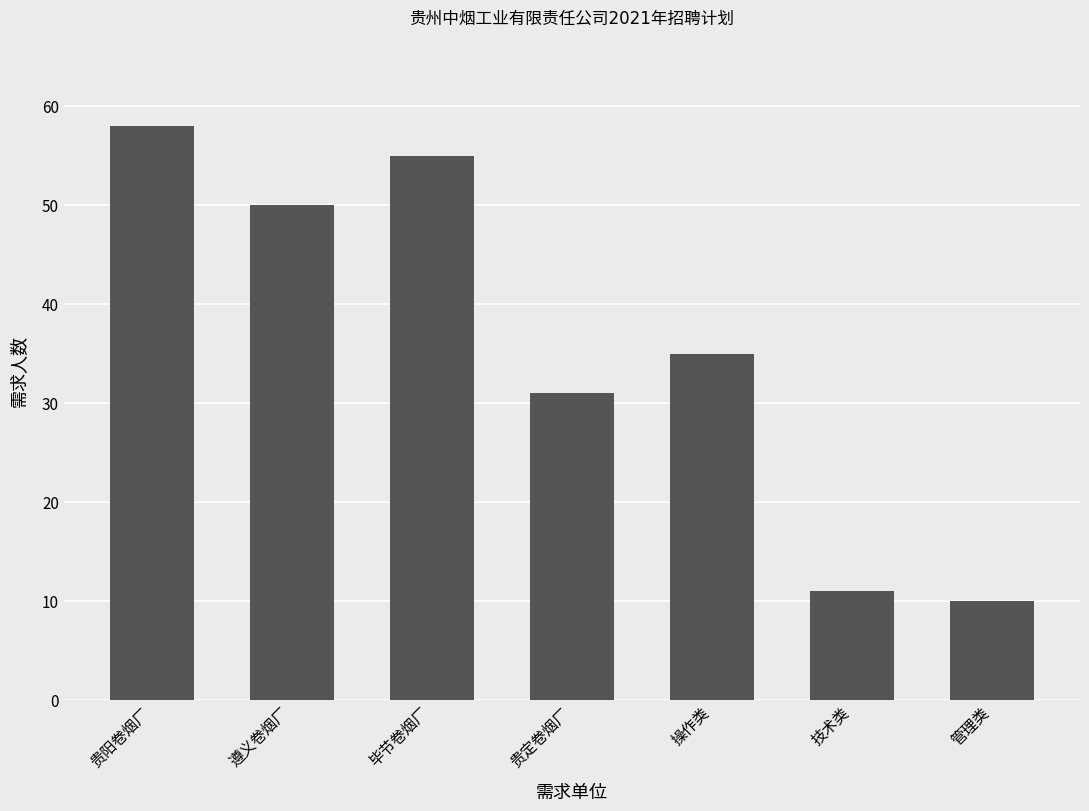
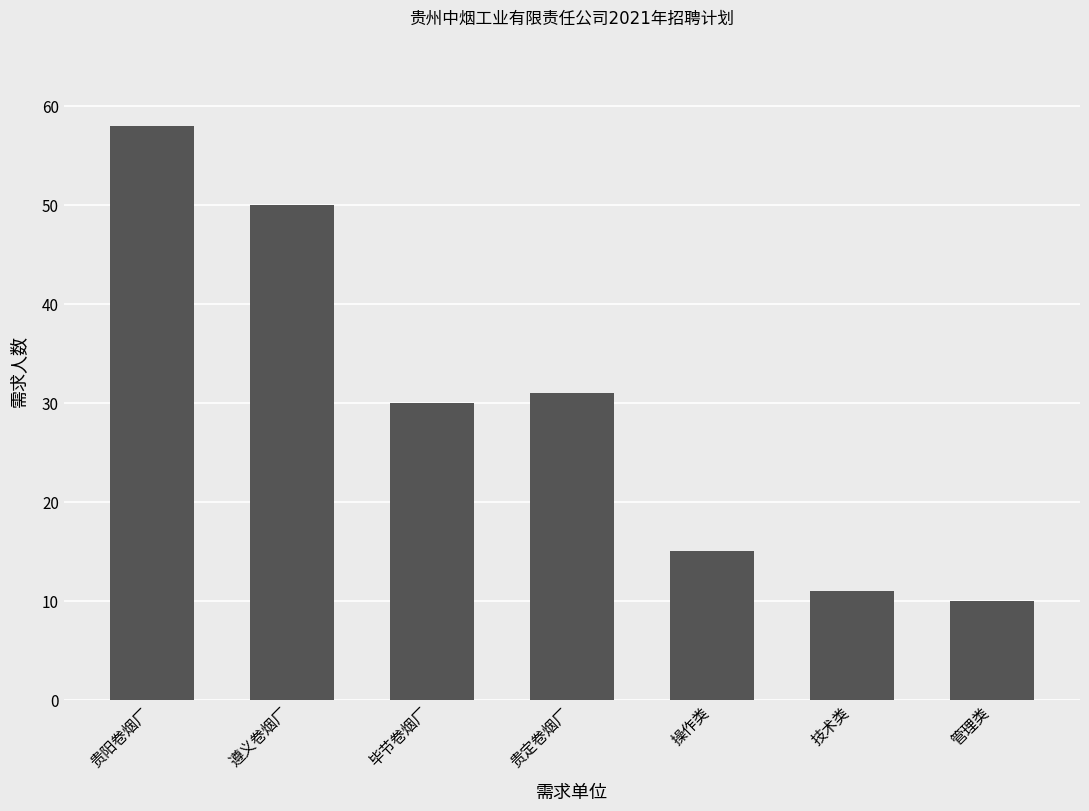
  {
    "贵阳卷烟厂": 58,
    "遵义卷烟厂": 50,
-   "毕节卷烟厂": 55,
+   "毕节卷烟厂": 30,
    "贵定卷烟厂": 31,
-   "操作类": 35,
+   "操作类": 15,
    "技术类": 11,
    "管理类": 10
  }
